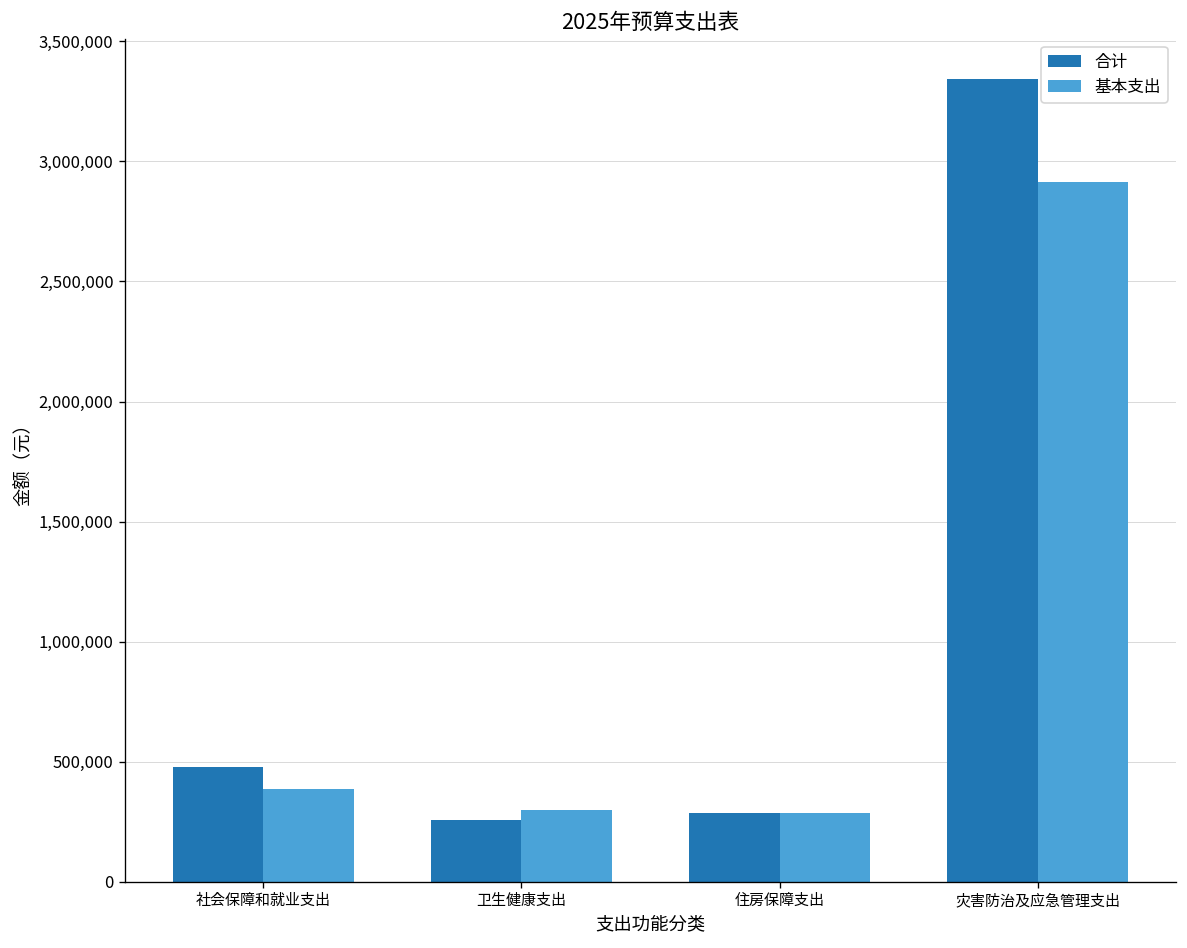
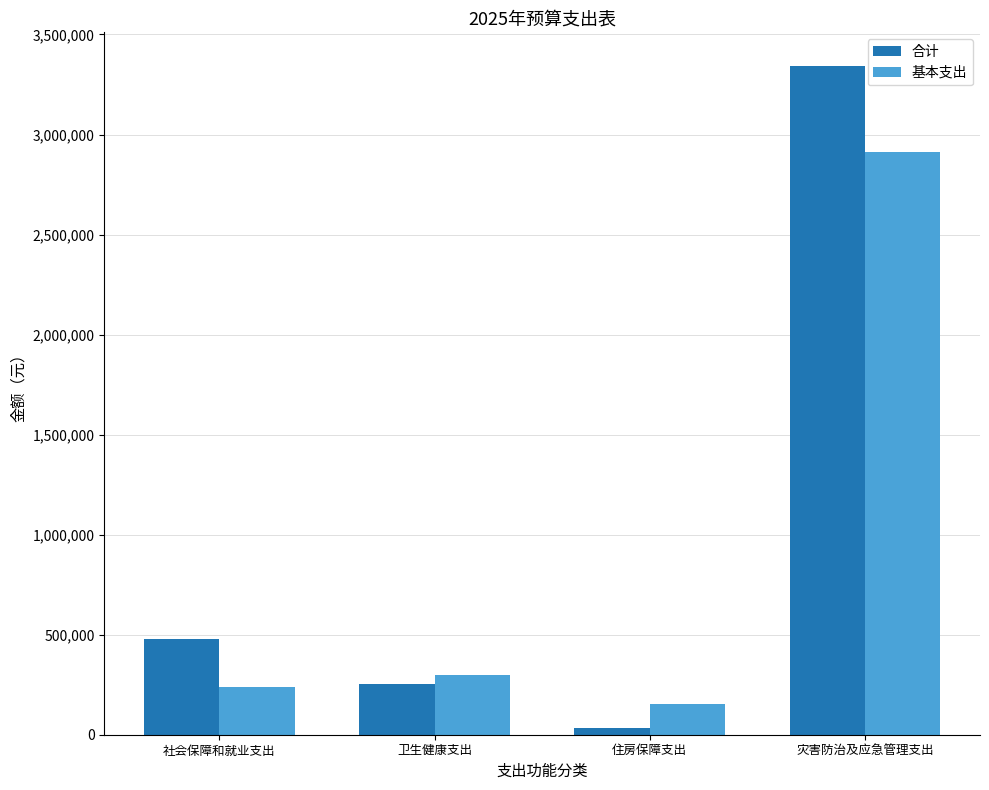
  {
    "合计": {
      "社会保障和就业支出": "480,000",
      "卫生健康支出": "260,000",
-     "住房保障支出": "290,000",
+     "住房保障支出": "30,000",
      "灾害防治及应急管理支出": "3,340,000"
    },
    "基本支出": {
-     "社会保障和就业支出": "380,000",
+     "社会保障和就业支出": "240,000",
      "卫生健康支出": "300,000",
-     "住房保障支出": "290,000",
+     "住房保障支出": "150,000",
      "灾害防治及应急管理支出": "2,910,000"
    }
  }
